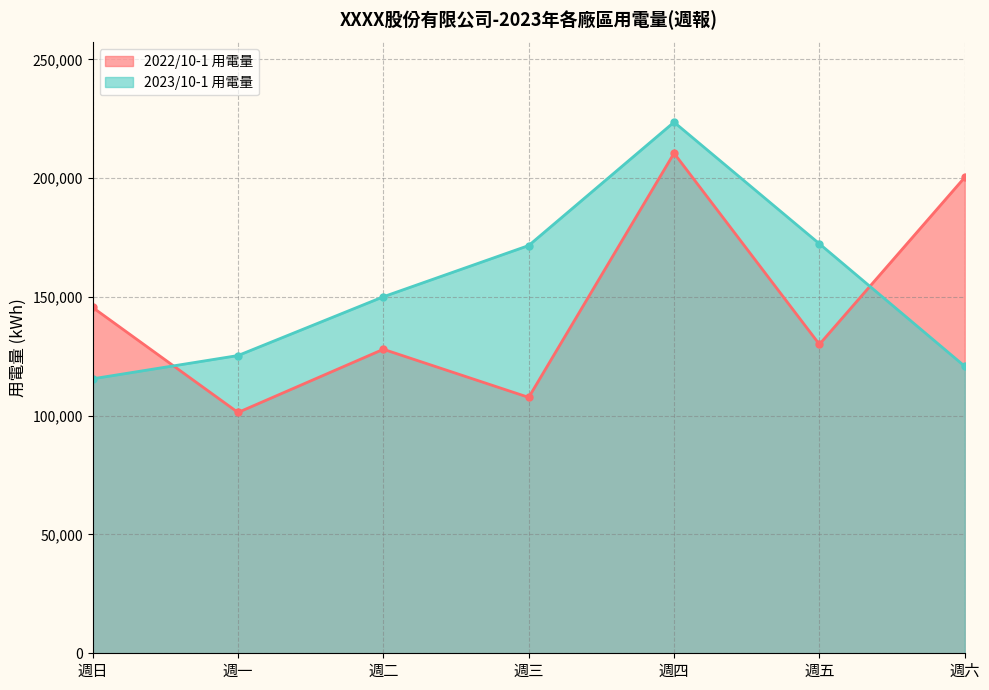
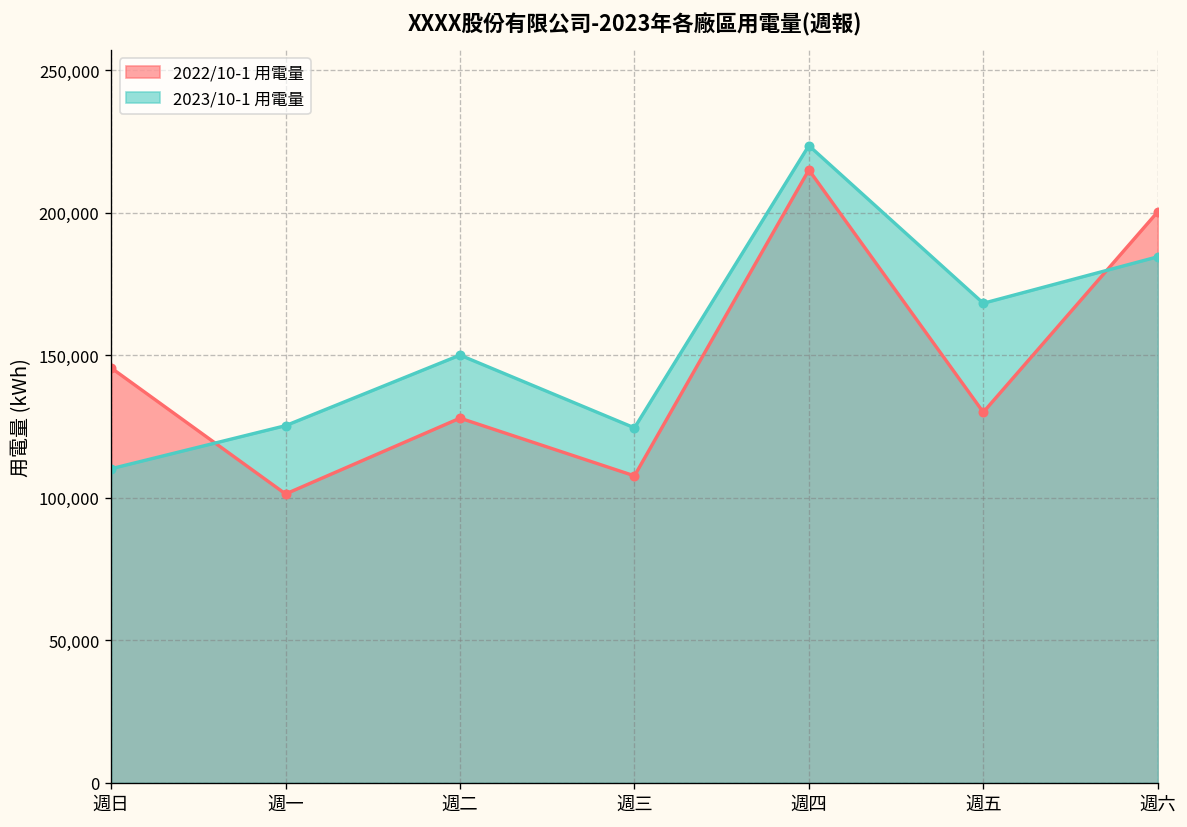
  {
    "2022/10-1 用電量": {
      "週日": "146,000",
      "週一": "101,000",
      "週二": "128,000",
      "週三": "108,000",
-     "週四": "210,000",
+     "週四": "215,000",
      "週五": "130,000",
      "週六": "200,000"
    },
    "2023/10-1 用電量": {
-     "週日": "116,000",
+     "週日": "110,000",
      "週一": "125,000",
      "週二": "150,000",
-     "週三": "172,000",
+     "週三": "125,000",
      "週四": "224,000",
-     "週五": "172,000",
-     "週六": "121,000"
+     "週五": "168,000",
+     "週六": "185,000"
    }
  }
